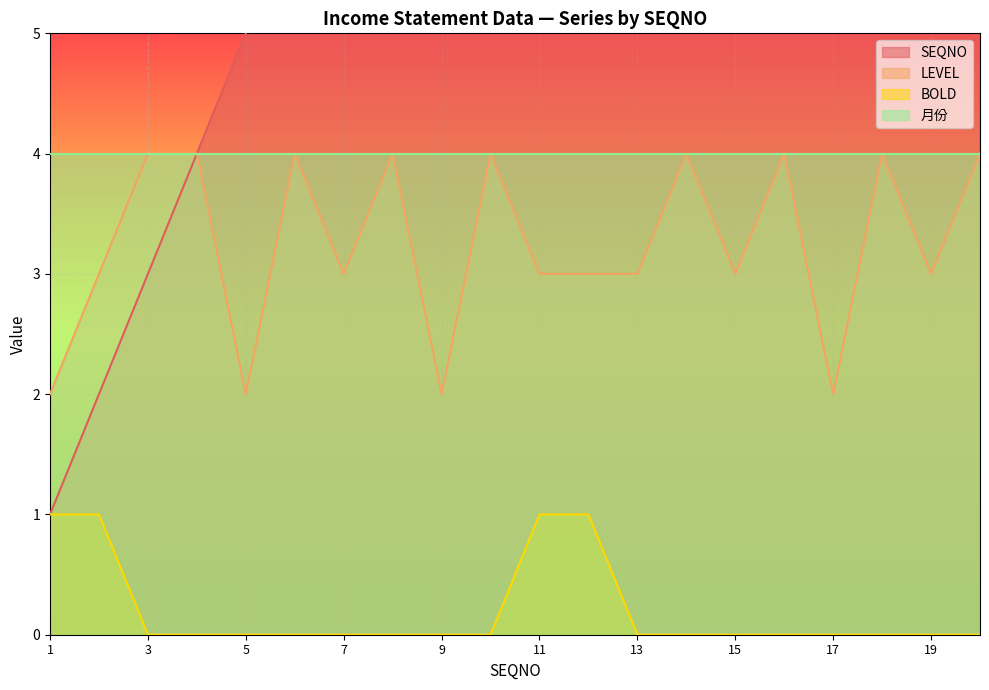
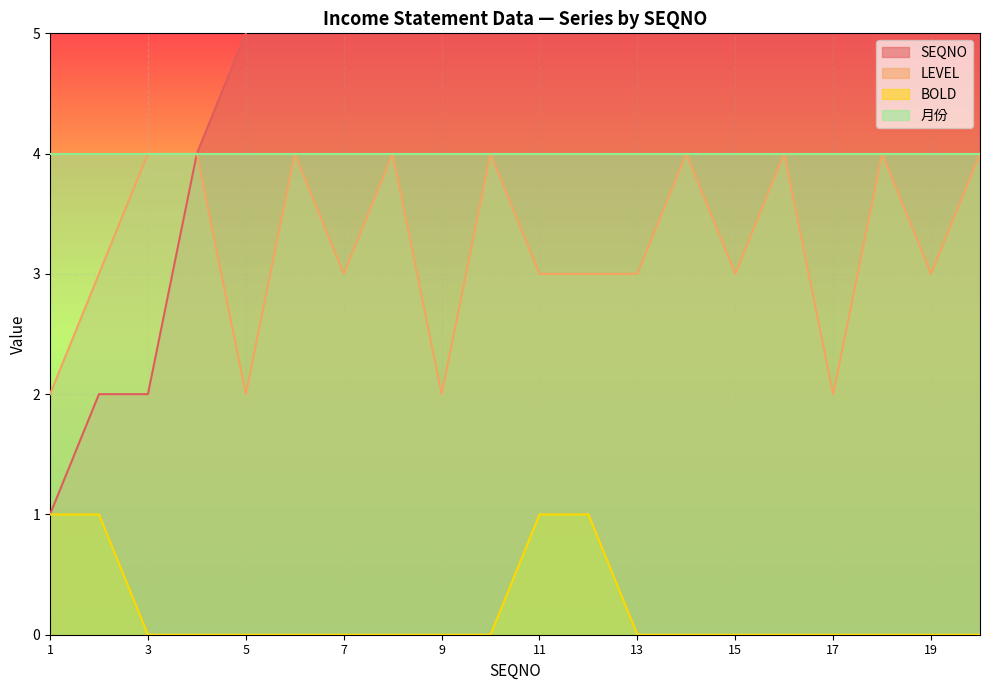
  {
    "SEQNO": {
-     "3": 3,
+     "3": 2,
      "5": 5
    },
    "LEVEL": {
      "1": 2,
      "5": 2,
      "7": 3,
      "9": 2,
      "11": 3,
      "13": 3,
      "15": 3,
      "17": 2,
      "19": 3
    },
    "BOLD": {
      "3": 0,
      "5": 0,
      "7": 0,
      "9": 0,
      "11": 1,
      "13": 0,
      "15": 0,
      "17": 0,
      "19": 0
    },
    "月份": {
      "1": 4,
      "5": 4,
      "7": 4,
      "9": 4,
      "11": 4,
      "13": 4,
      "15": 4,
      "17": 4,
      "19": 4
    }
  }
